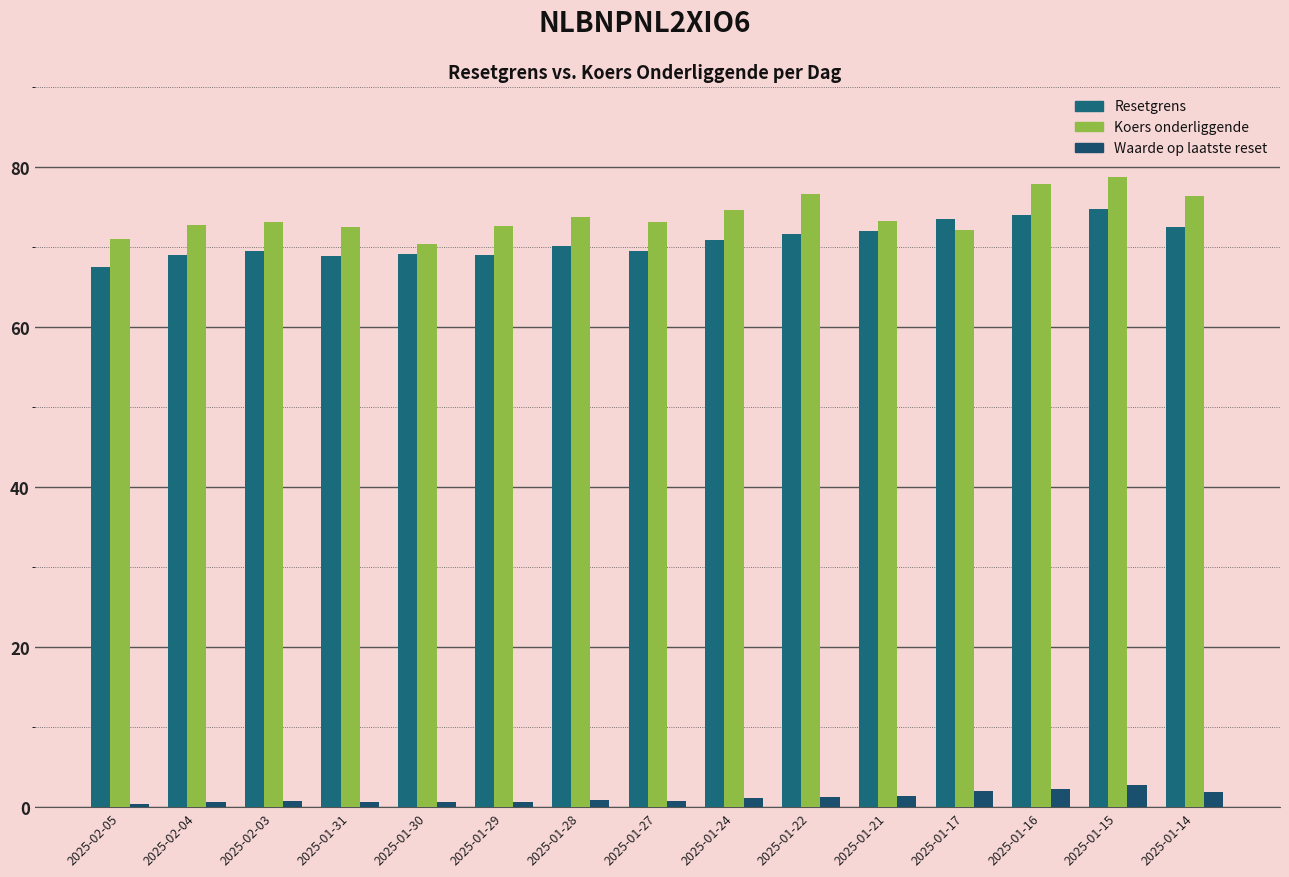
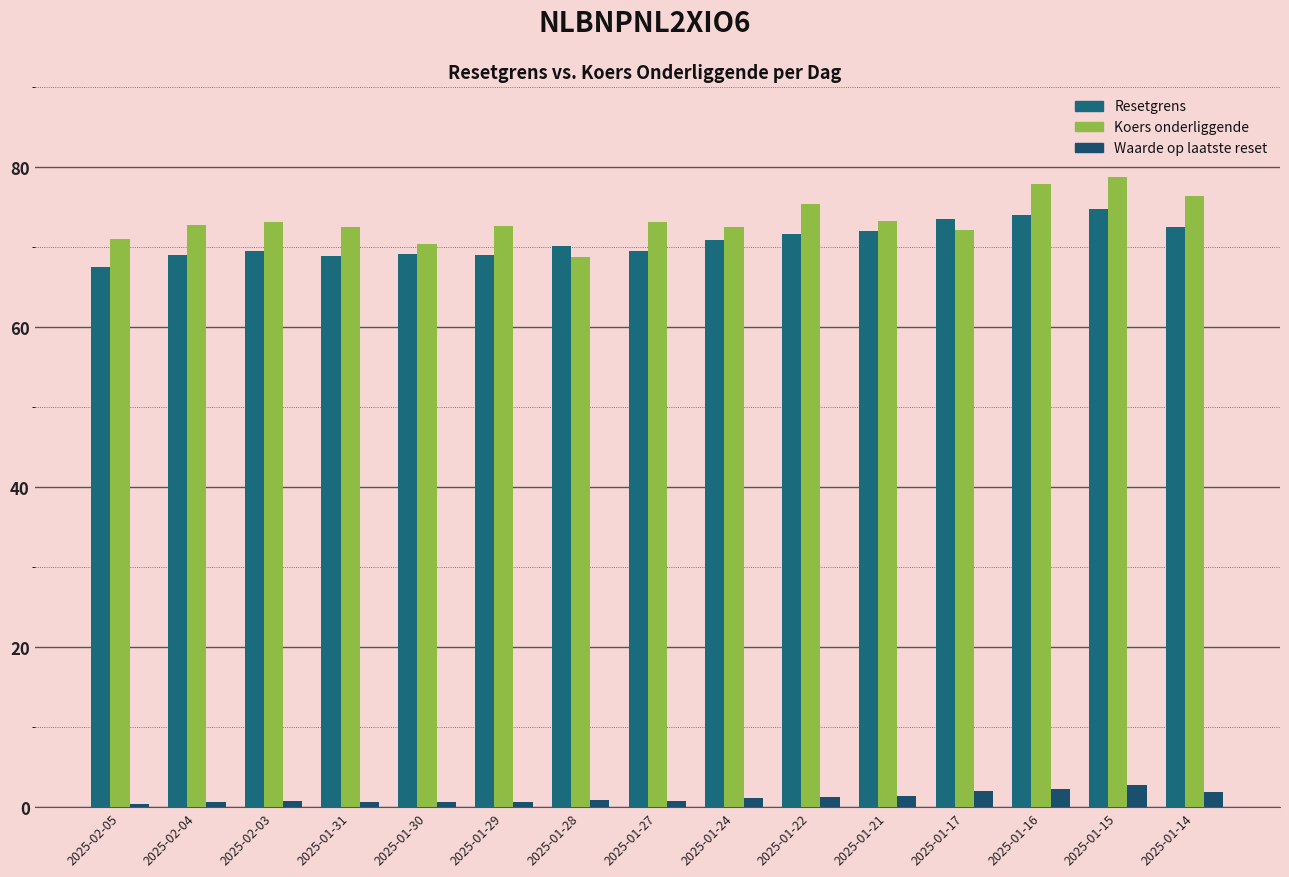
  {
    "Koers onderliggende": {
      "2025-02-05": 71,
      "2025-02-04": 73,
      "2025-02-03": 73,
      "2025-01-31": 73,
      "2025-01-30": 70,
      "2025-01-29": 73,
-     "2025-01-28": 74,
+     "2025-01-28": 69,
      "2025-01-27": 73,
-     "2025-01-24": 75,
-     "2025-01-22": 77,
+     "2025-01-24": 72,
+     "2025-01-22": 75,
      "2025-01-21": 73,
      "2025-01-17": 72,
      "2025-01-16": 78,
      "2025-01-15": 79,
      "2025-01-14": 76
    }
  }
